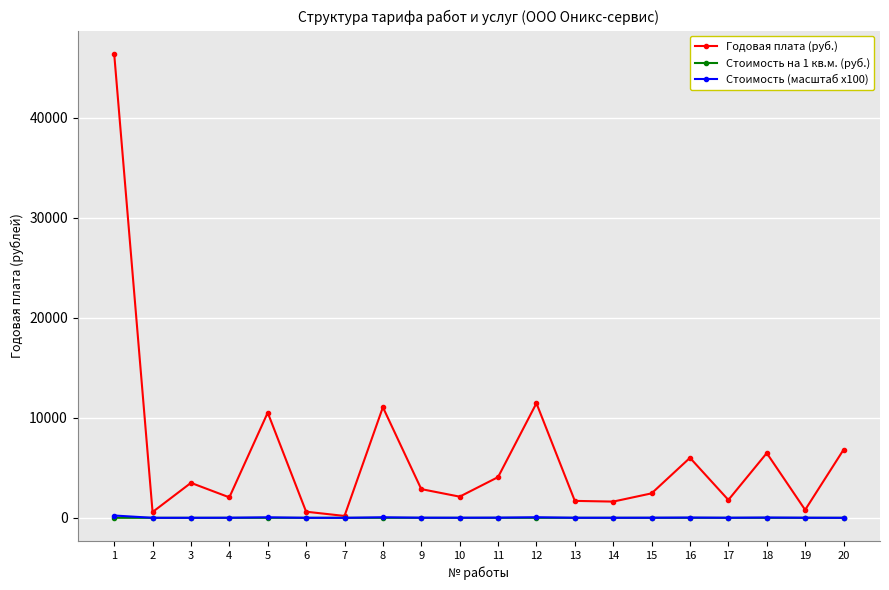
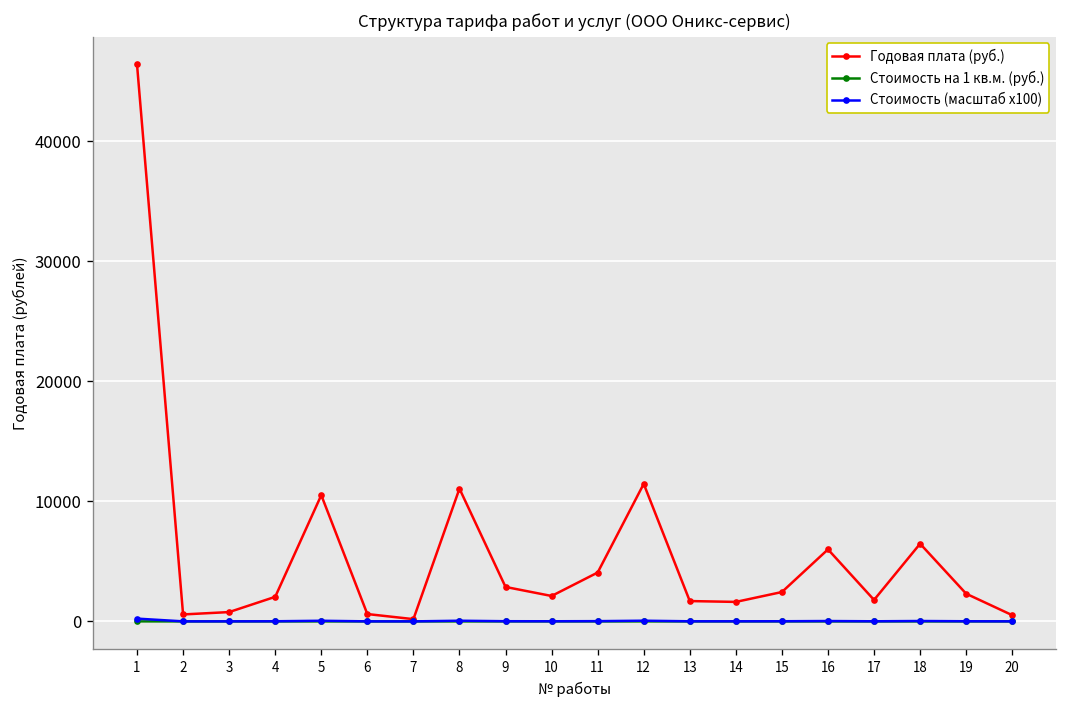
  {
    "Годовая плата (руб.)": {
      "1": 46400,
      "2": 600,
-     "3": 3500,
+     "3": 800,
      "4": 2000,
      "5": 10500,
      "6": 600,
      "8": 11100,
      "9": 2900,
      "10": 2100,
      "11": 4100,
      "12": 11500,
      "13": 1700,
      "14": 1600,
      "15": 2400,
      "16": 6000,
      "17": 1800,
      "18": 6500,
-     "19": 800,
-     "20": 6800
+     "19": 2300,
+     "20": 500
    }
  }
